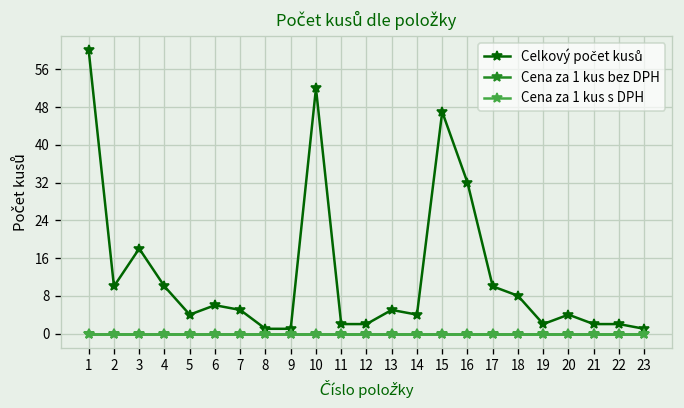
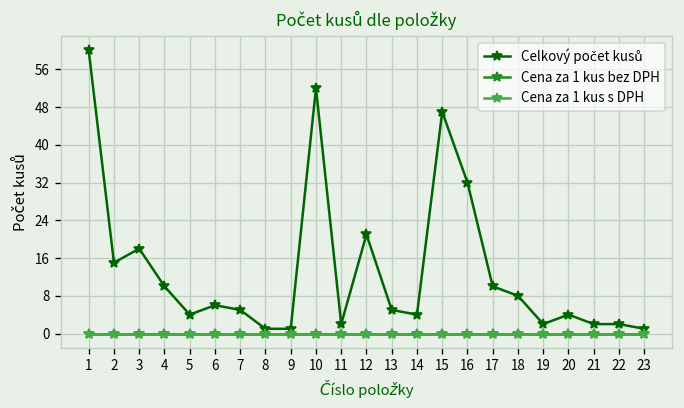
  {
    "Celkový počet kusů": {
      "1": 60,
-     "2": 10,
+     "2": 15,
      "3": 18,
      "4": 10,
      "5": 4,
      "6": 6,
      "7": 5,
      "8": 1,
      "9": 1,
      "10": 52,
      "11": 2,
-     "12": 2,
+     "12": 21,
      "13": 5,
      "14": 4,
      "15": 47,
      "16": 32,
      "17": 10,
      "18": 8,
      "19": 2,
      "20": 4,
      "21": 2,
      "22": 2,
      "23": 1
    },
    "Cena za 1 kus s DPH": {
      "1": 0,
      "2": 0,
      "3": 0,
      "4": 0,
      "5": 0,
      "6": 0,
      "7": 0,
      "8": 0,
      "9": 0,
      "10": 0,
      "11": 0,
      "12": 0,
      "13": 0,
      "14": 0,
      "15": 0,
      "16": 0,
      "17": 0,
      "18": 0,
      "19": 0,
      "20": 0,
      "21": 0,
      "22": 0,
      "23": 0
    }
  }
